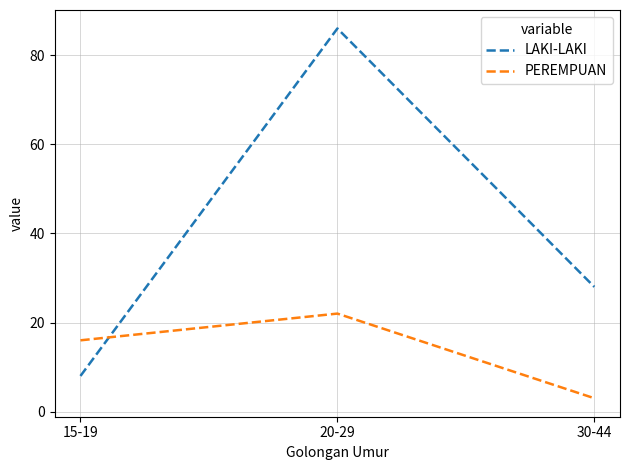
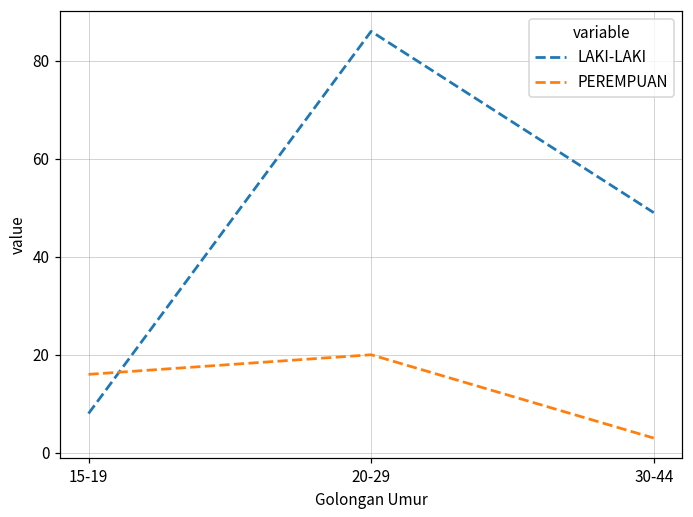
  {
    "LAKI-LAKI": {
      "15-19": 8,
      "20-29": 86,
-     "30-44": 28
+     "30-44": 49
    },
    "PEREMPUAN": {
      "15-19": 16,
-     "20-29": 22,
+     "20-29": 20,
      "30-44": 3
    }
  }
